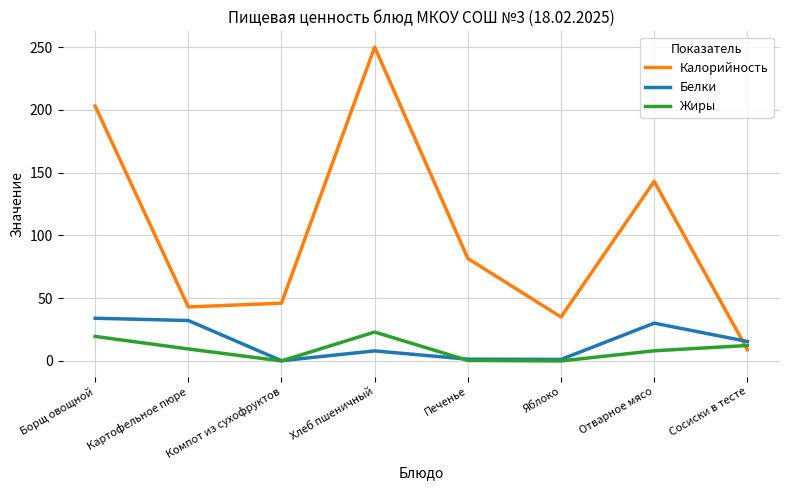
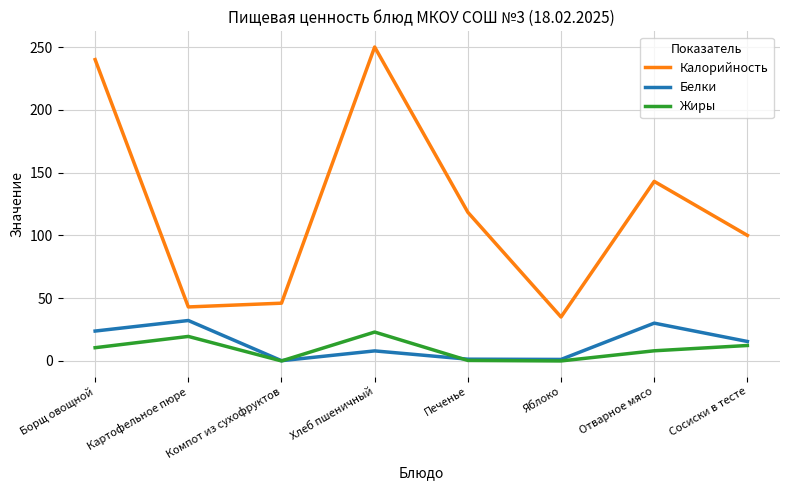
  {
    "Калорийность": {
-     "Борщ овощной": 203,
+     "Борщ овощной": 240,
      "Картофельное пюре": 43,
      "Компот из сухофруктов": 46,
      "Хлеб пшеничный": 250,
-     "Печенье": 82,
+     "Печенье": 118,
      "Яблоко": 35,
      "Отварное мясо": 143,
-     "Сосиски в тесте": 9
+     "Сосиски в тесте": 100
    },
    "Белки": {
-     "Борщ овощной": 34,
+     "Борщ овощной": 24,
      "Картофельное пюре": 32,
      "Хлеб пшеничный": 8,
      "Отварное мясо": 30,
      "Сосиски в тесте": 16
    },
    "Жиры": {
-     "Борщ овощной": 20,
-     "Картофельное пюре": 10,
+     "Борщ овощной": 11,
+     "Картофельное пюре": 20,
      "Хлеб пшеничный": 23,
      "Отварное мясо": 8,
      "Сосиски в тесте": 12
    }
  }
